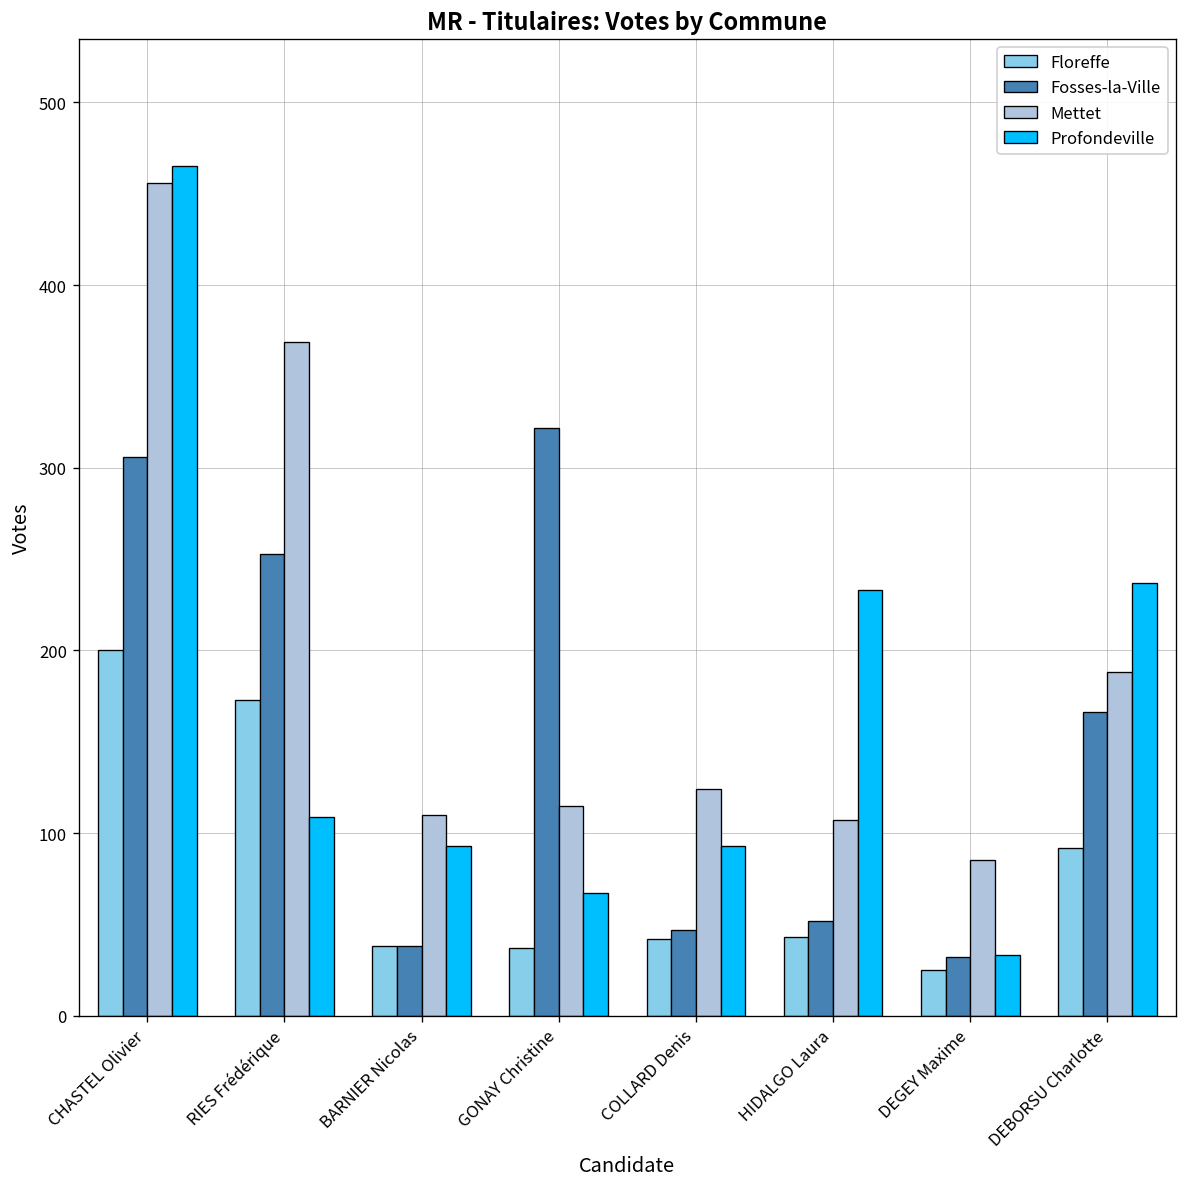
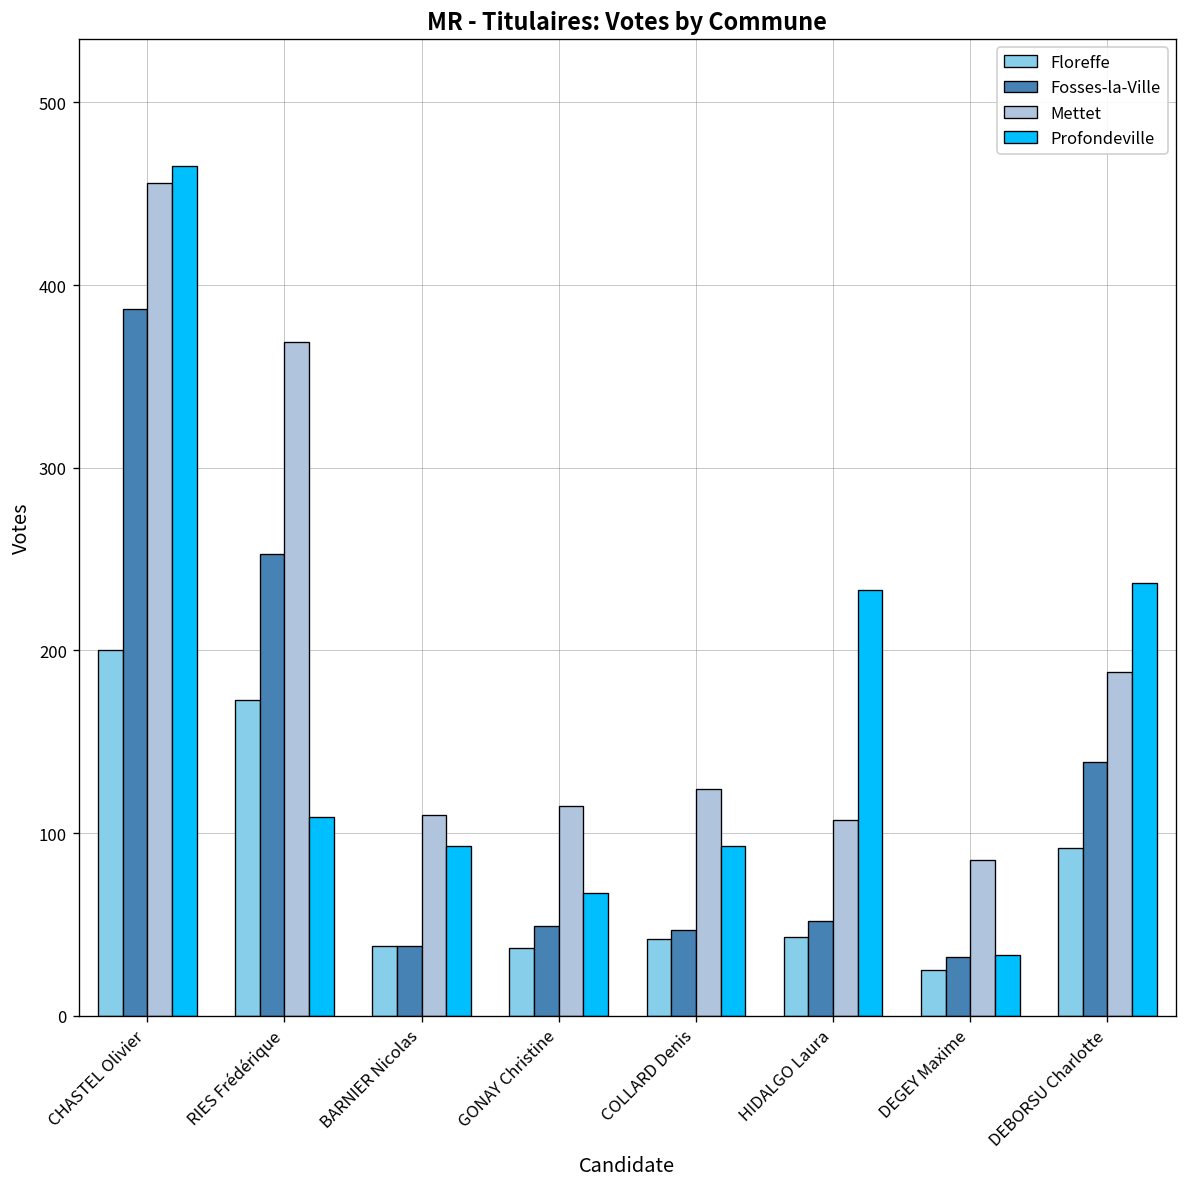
  {
    "Fosses-la-Ville": {
-     "CHASTEL Olivier": 306,
+     "CHASTEL Olivier": 387,
      "RIES Frédérique": 253,
      "BARNIER Nicolas": 38,
-     "GONAY Christine": 322,
+     "GONAY Christine": 49,
      "COLLARD Denis": 47,
      "HIDALGO Laura": 52,
      "DEGEY Maxime": 32,
-     "DEBORSU Charlotte": 166
+     "DEBORSU Charlotte": 139
    },
    "Profondeville": {
      "CHASTEL Olivier": 465,
      "RIES Frédérique": 109,
      "BARNIER Nicolas": 93,
      "GONAY Christine": 67,
      "COLLARD Denis": 93,
      "HIDALGO Laura": 233,
      "DEGEY Maxime": 33,
      "DEBORSU Charlotte": 237
    }
  }
